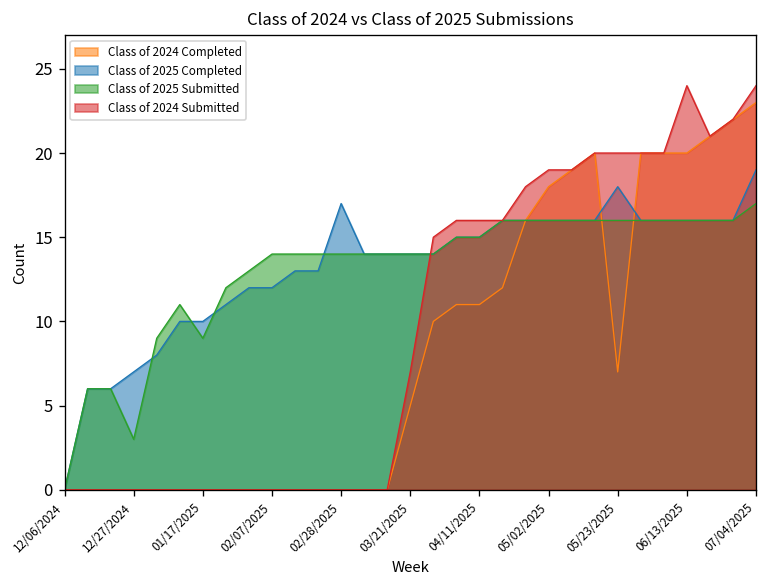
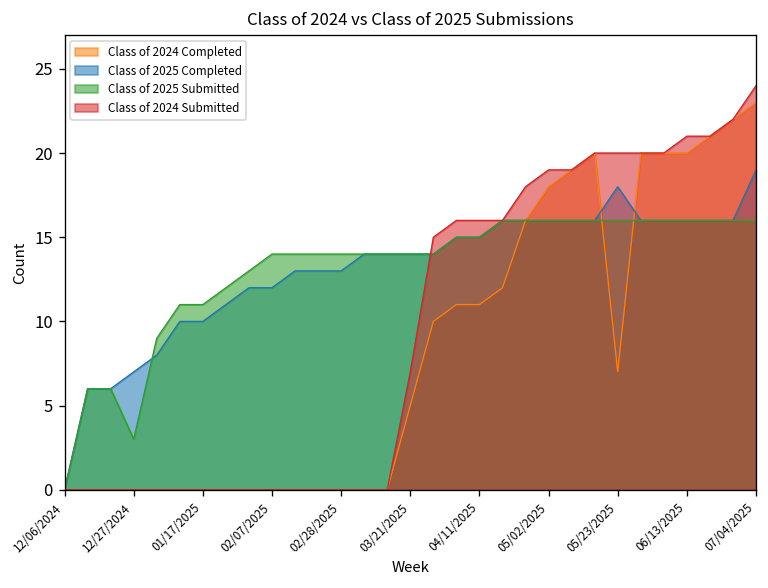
  {
    "Class of 2024 Completed": {
      "03/21/2025": 5,
      "04/11/2025": 11,
      "05/02/2025": 18,
      "05/23/2025": 7,
      "06/13/2025": 20,
      "07/04/2025": 23
    },
    "Class of 2025 Completed": {
      "12/27/2024": 7,
      "01/17/2025": 10,
      "02/07/2025": 12,
-     "02/28/2025": 17,
+     "02/28/2025": 13,
      "05/23/2025": 18,
      "07/04/2025": 19
    },
    "Class of 2025 Submitted": {
      "12/27/2024": 3,
-     "01/17/2025": 9,
+     "01/17/2025": 11,
      "02/07/2025": 14,
      "02/28/2025": 14,
      "05/23/2025": 16,
-     "07/04/2025": 17
+     "07/04/2025": 16
    },
    "Class of 2024 Submitted": {
      "03/21/2025": 7,
      "04/11/2025": 16,
      "05/02/2025": 19,
      "05/23/2025": 20,
-     "06/13/2025": 24,
+     "06/13/2025": 21,
      "07/04/2025": 24
    }
  }
